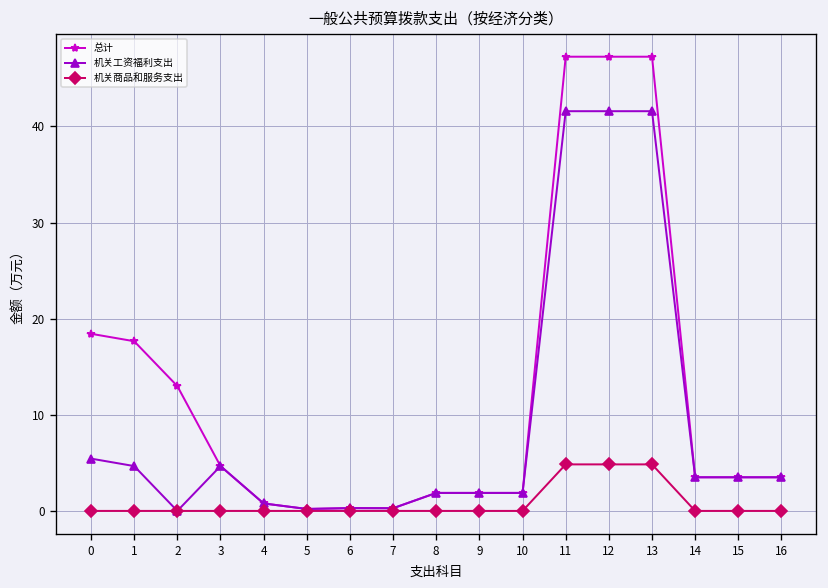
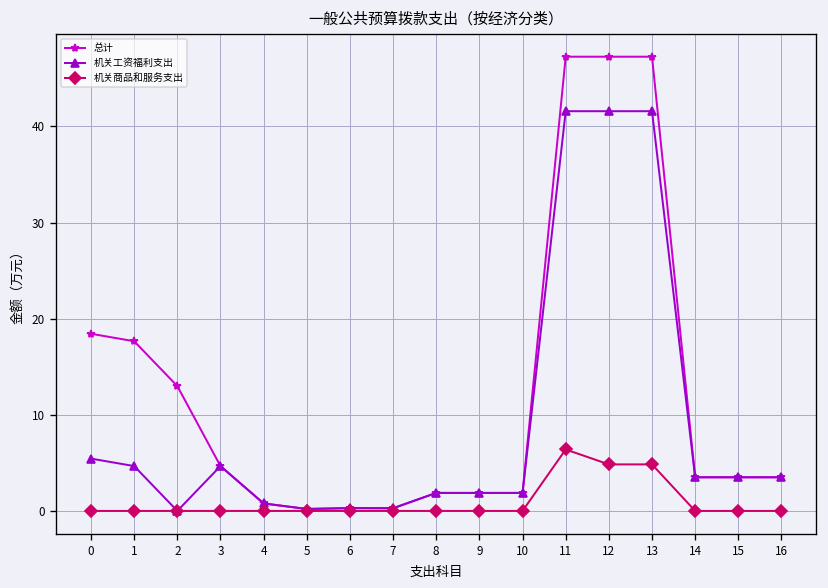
  {
    "机关商品和服务支出": {
      "0": 0,
      "1": 0,
      "3": 0,
      "4": 0,
      "8": 0,
      "9": 0,
      "10": 0,
-     "11": 5,
+     "11": 6,
      "12": 5,
      "13": 5,
      "14": 0,
      "15": 0,
      "16": 0
    }
  }
